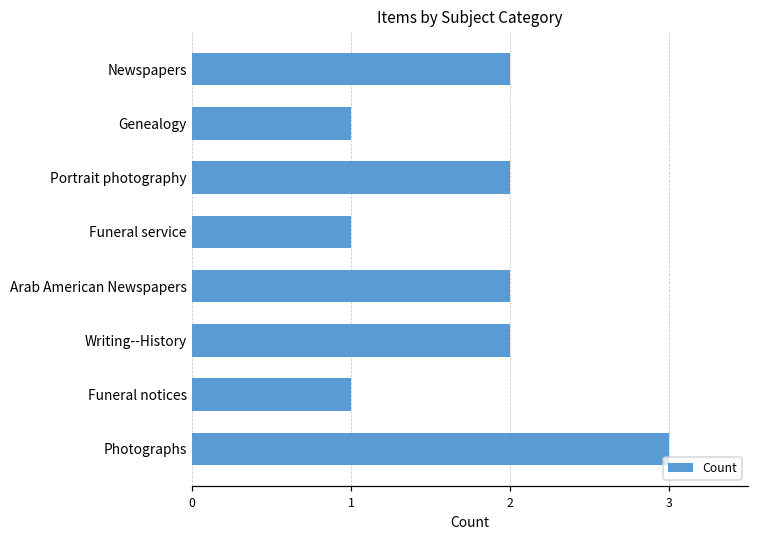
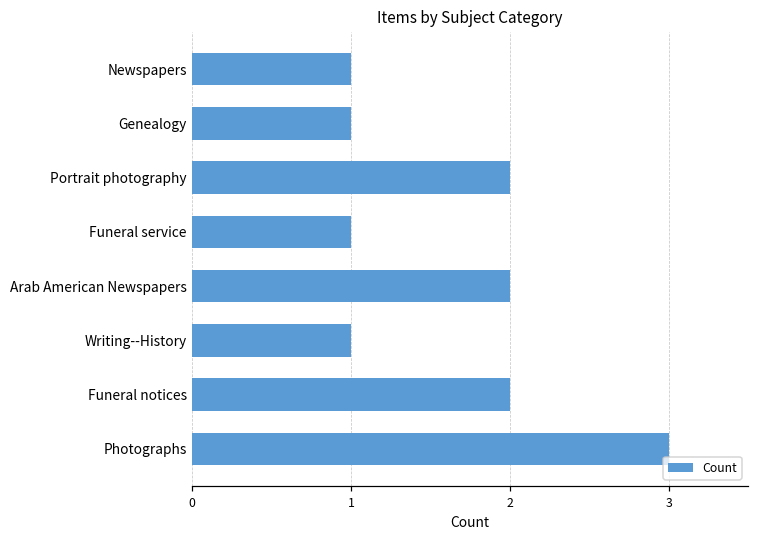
  {
-   "Newspapers": 2,
+   "Newspapers": 1,
    "Genealogy": 1,
    "Portrait photography": 2,
    "Funeral service": 1,
    "Arab American Newspapers": 2,
-   "Writing--History": 2,
-   "Funeral notices": 1,
+   "Writing--History": 1,
+   "Funeral notices": 2,
    "Photographs": 3
  }
